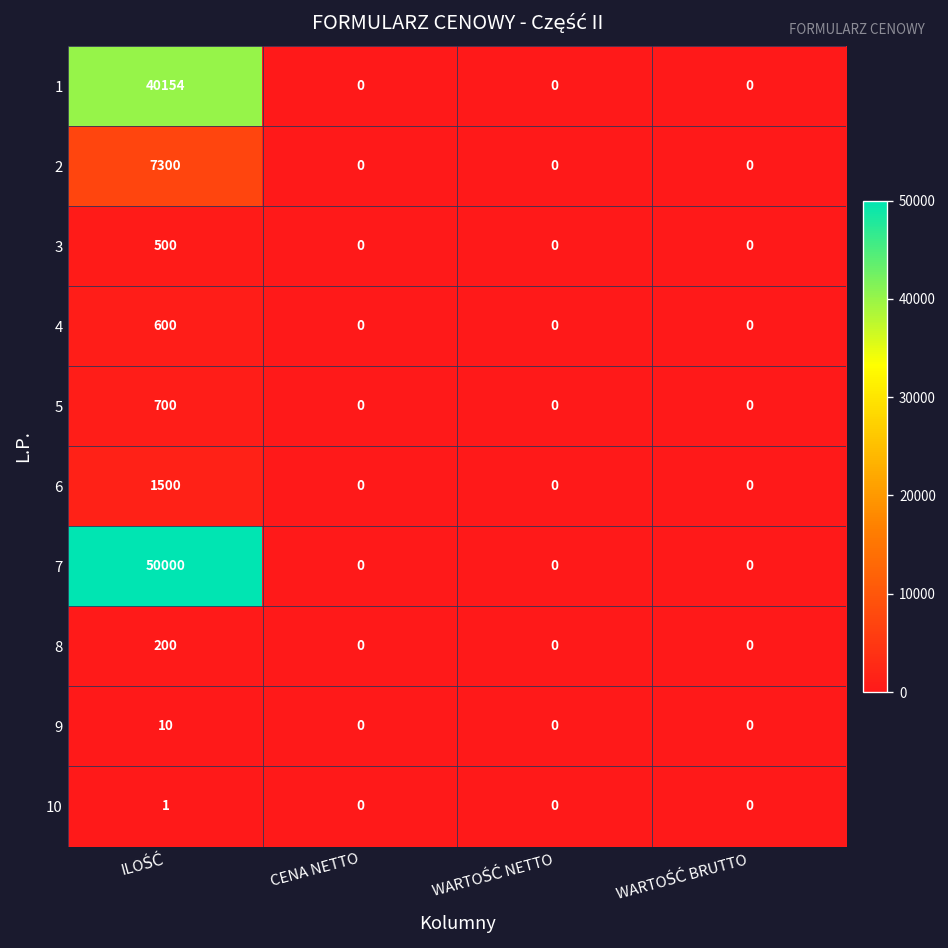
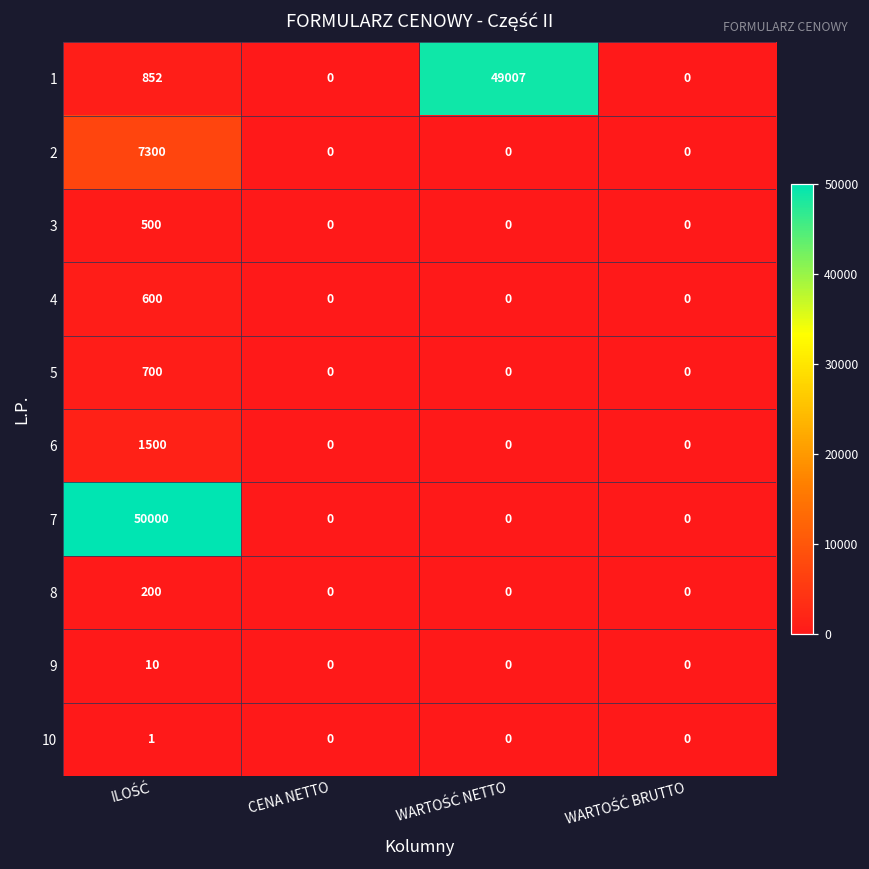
  {
    "1": {
-     "ILOŚĆ": 40154,
+     "ILOŚĆ": 852,
      "CENA NETTO": 0,
-     "WARTOŚĆ NETTO": 0,
+     "WARTOŚĆ NETTO": 49007,
      "WARTOŚĆ BRUTTO": 0
    },
    "2": {
      "ILOŚĆ": 7300,
      "CENA NETTO": 0,
      "WARTOŚĆ NETTO": 0,
      "WARTOŚĆ BRUTTO": 0
    },
    "3": {
      "ILOŚĆ": 500,
      "CENA NETTO": 0,
      "WARTOŚĆ NETTO": 0,
      "WARTOŚĆ BRUTTO": 0
    },
    "4": {
      "ILOŚĆ": 600,
      "CENA NETTO": 0,
      "WARTOŚĆ NETTO": 0,
      "WARTOŚĆ BRUTTO": 0
    },
    "5": {
      "ILOŚĆ": 700,
      "CENA NETTO": 0,
      "WARTOŚĆ NETTO": 0,
      "WARTOŚĆ BRUTTO": 0
    },
    "6": {
      "ILOŚĆ": 1500,
      "CENA NETTO": 0,
      "WARTOŚĆ NETTO": 0,
      "WARTOŚĆ BRUTTO": 0
    },
    "7": {
      "ILOŚĆ": 50000,
      "CENA NETTO": 0,
      "WARTOŚĆ NETTO": 0,
      "WARTOŚĆ BRUTTO": 0
    },
    "8": {
      "ILOŚĆ": 200,
      "CENA NETTO": 0,
      "WARTOŚĆ NETTO": 0,
      "WARTOŚĆ BRUTTO": 0
    },
    "9": {
      "ILOŚĆ": 10,
      "CENA NETTO": 0,
      "WARTOŚĆ NETTO": 0,
      "WARTOŚĆ BRUTTO": 0
    },
    "10": {
      "ILOŚĆ": 1,
      "CENA NETTO": 0,
      "WARTOŚĆ NETTO": 0,
      "WARTOŚĆ BRUTTO": 0
    }
  }
